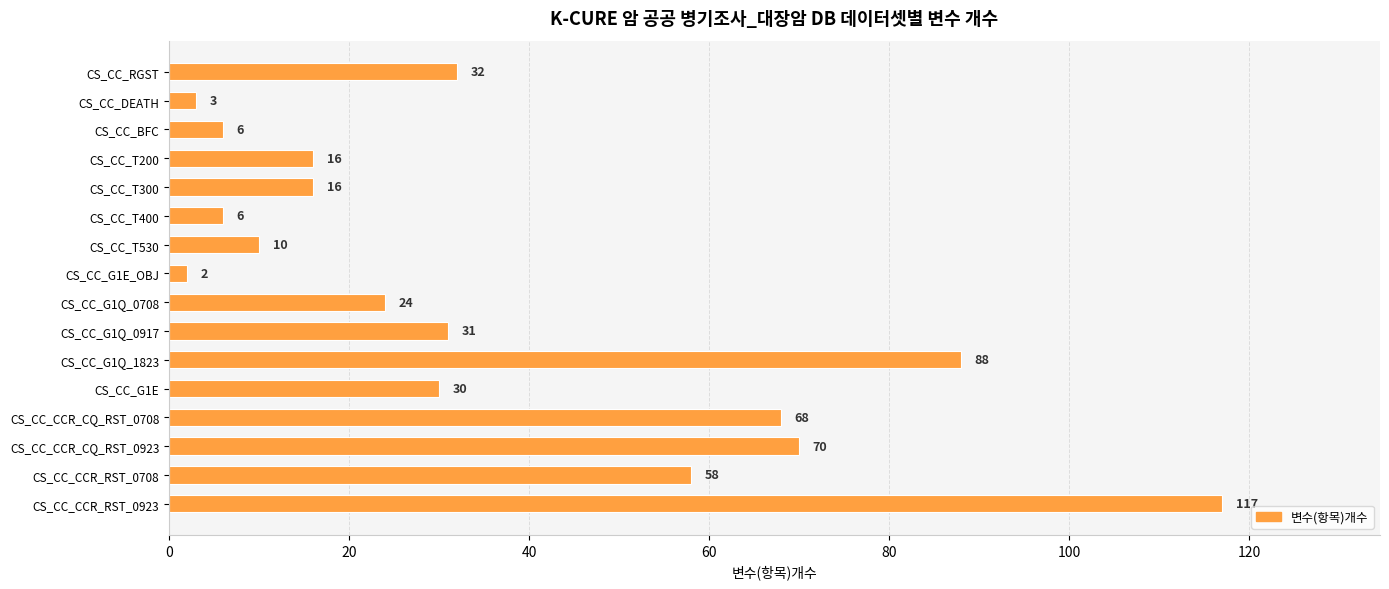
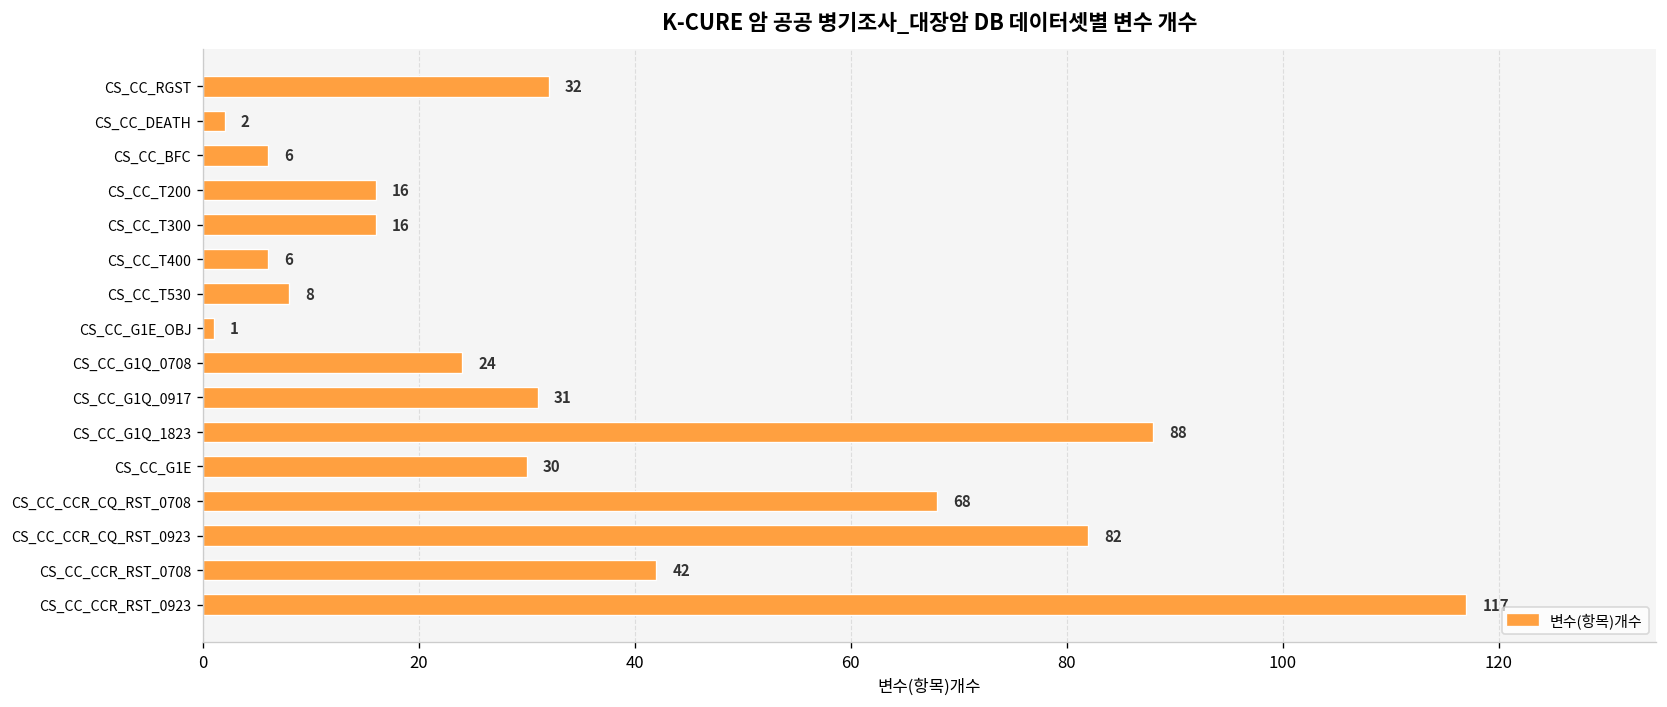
  {
    "CS_CC_RGST": 32,
-   "CS_CC_DEATH": 3,
+   "CS_CC_DEATH": 2,
    "CS_CC_BFC": 6,
    "CS_CC_T200": 16,
    "CS_CC_T300": 16,
    "CS_CC_T400": 6,
-   "CS_CC_T530": 10,
-   "CS_CC_G1E_OBJ": 2,
+   "CS_CC_T530": 8,
+   "CS_CC_G1E_OBJ": 1,
    "CS_CC_G1Q_0708": 24,
    "CS_CC_G1Q_0917": 31,
    "CS_CC_G1Q_1823": 88,
    "CS_CC_G1E": 30,
    "CS_CC_CCR_CQ_RST_0708": 68,
-   "CS_CC_CCR_CQ_RST_0923": 70,
-   "CS_CC_CCR_RST_0708": 58
+   "CS_CC_CCR_CQ_RST_0923": 82,
+   "CS_CC_CCR_RST_0708": 42
  }
